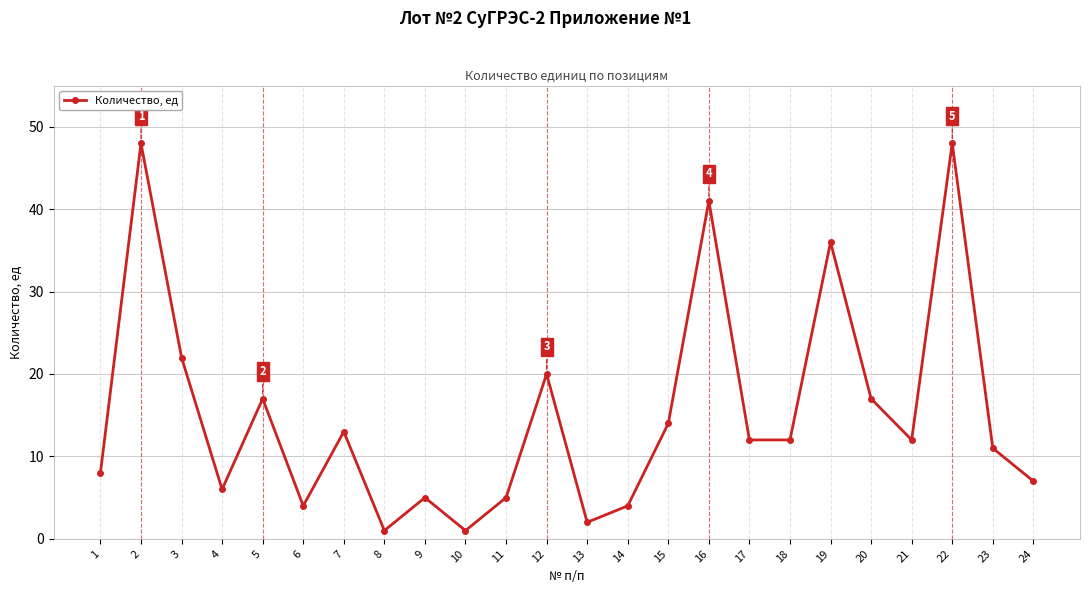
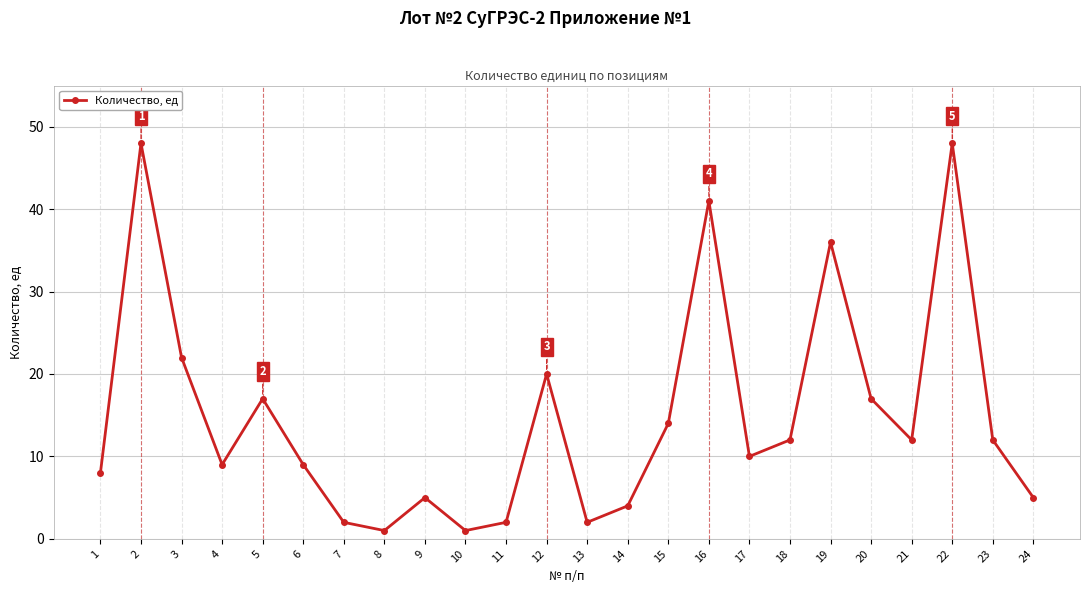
  {
    "1": 8,
    "3": 22,
-   "4": 6,
-   "6": 4,
-   "7": 13,
+   "4": 9,
+   "6": 9,
+   "7": 2,
    "8": 1,
    "9": 5,
    "10": 1,
-   "11": 5,
+   "11": 2,
    "13": 2,
    "14": 4,
    "15": 14,
-   "17": 12,
+   "17": 10,
    "18": 12,
    "19": 36,
    "20": 17,
    "21": 12,
-   "23": 11,
-   "24": 7
+   "23": 12,
+   "24": 5
  }
